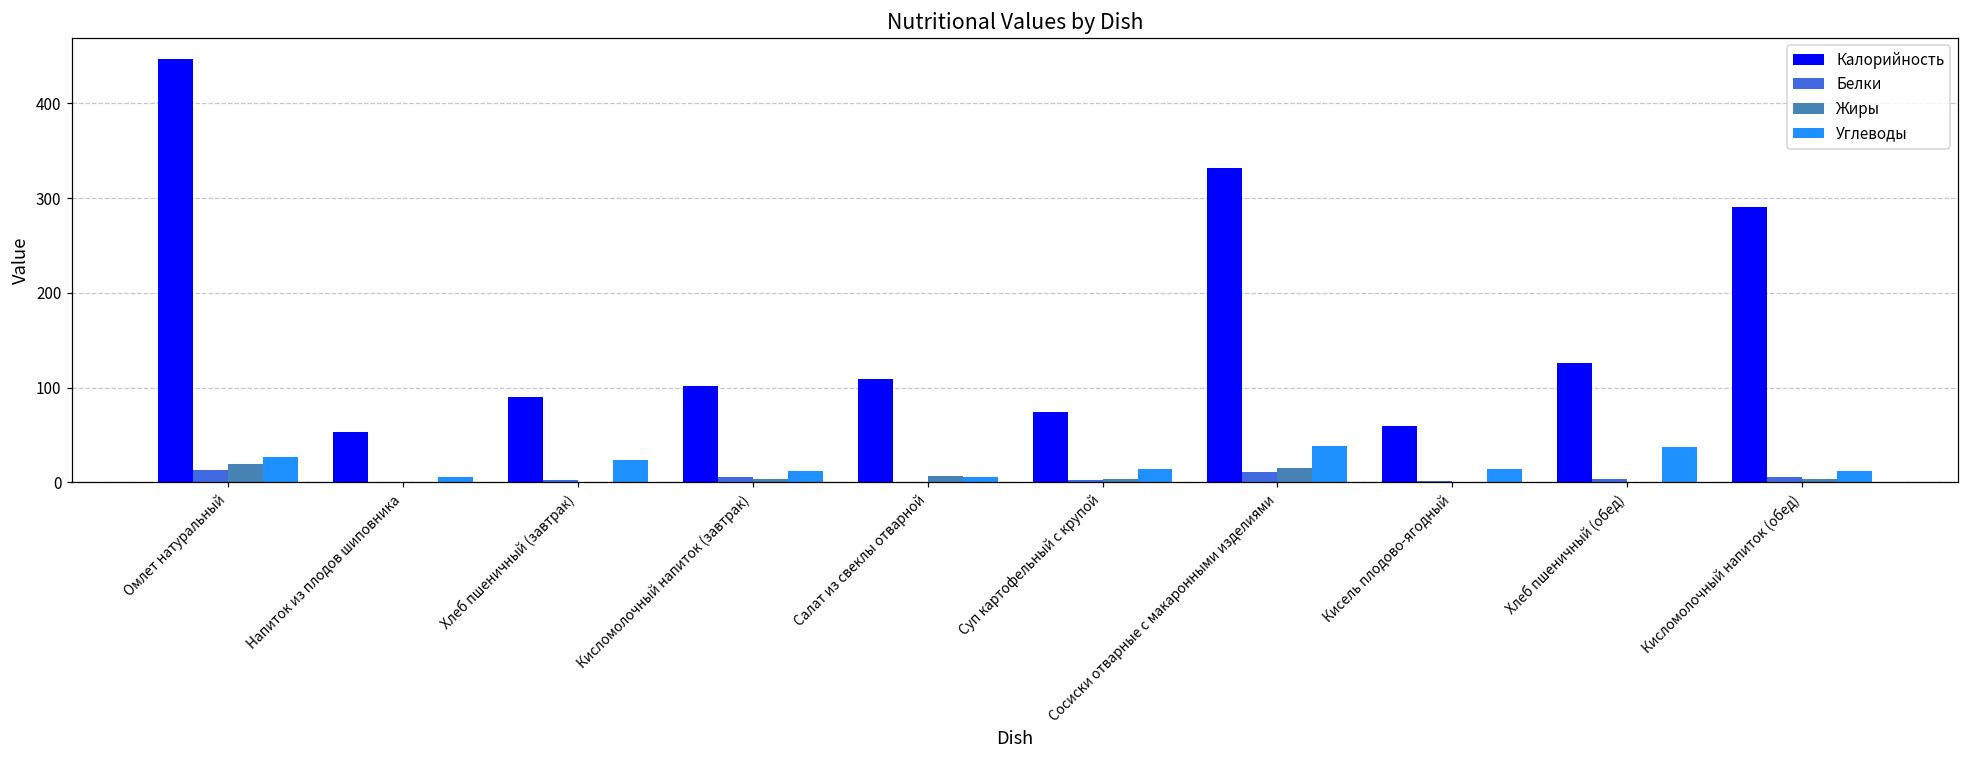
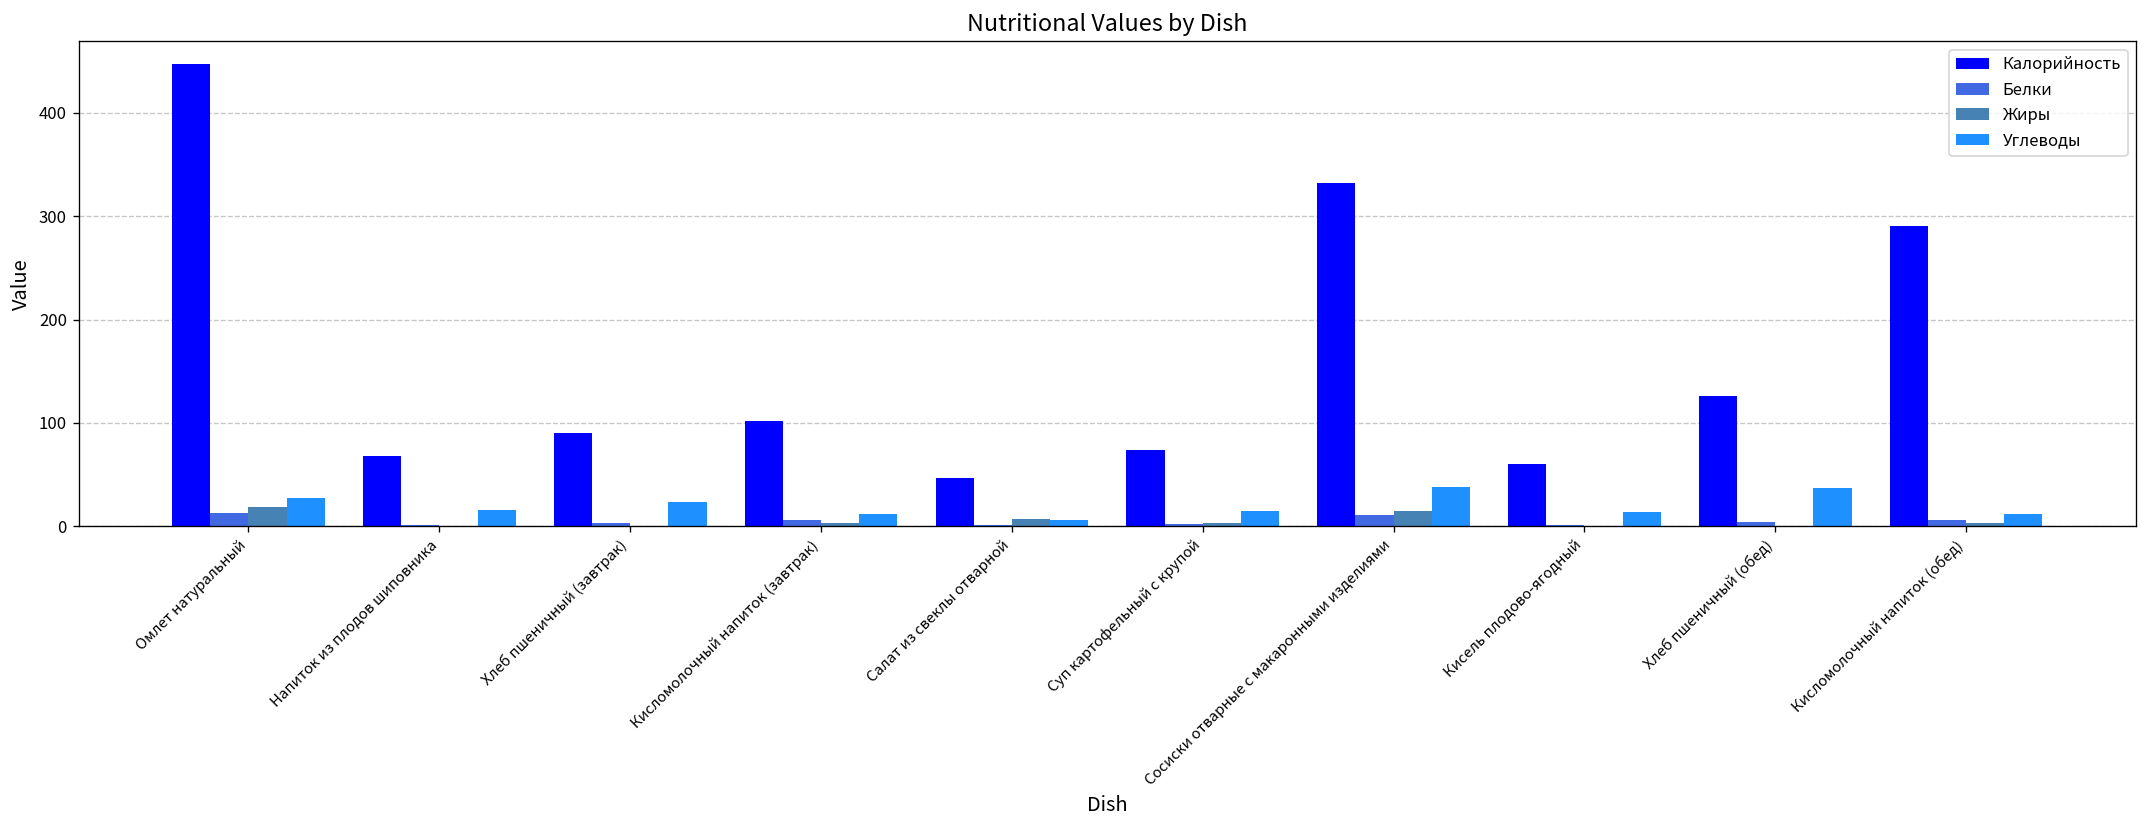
  {
    "Калорийность": {
      "Омлет натуральный": 450,
-     "Напиток из плодов шиповника": 50,
+     "Напиток из плодов шиповника": 70,
      "Хлеб пшеничный (завтрак)": 90,
      "Кисломолочный напиток (завтрак)": 100,
-     "Салат из свеклы отварной": 110,
+     "Салат из свеклы отварной": 50,
      "Суп картофельный с крупой": 70,
      "Сосиски отварные с макаронными изделиями": 330,
      "Кисель плодово-ягодный": 60,
      "Хлеб пшеничный (обед)": 130,
      "Кисломолочный напиток (обед)": 290
    },
    "Углеводы": {
      "Омлет натуральный": 30,
-     "Напиток из плодов шиповника": 10,
+     "Напиток из плодов шиповника": 20,
      "Хлеб пшеничный (завтрак)": 20,
      "Кисломолочный напиток (завтрак)": 10,
      "Салат из свеклы отварной": 10,
      "Суп картофельный с крупой": 10,
      "Сосиски отварные с макаронными изделиями": 40,
      "Кисель плодово-ягодный": 10,
      "Хлеб пшеничный (обед)": 40,
      "Кисломолочный напиток (обед)": 10
    }
  }
